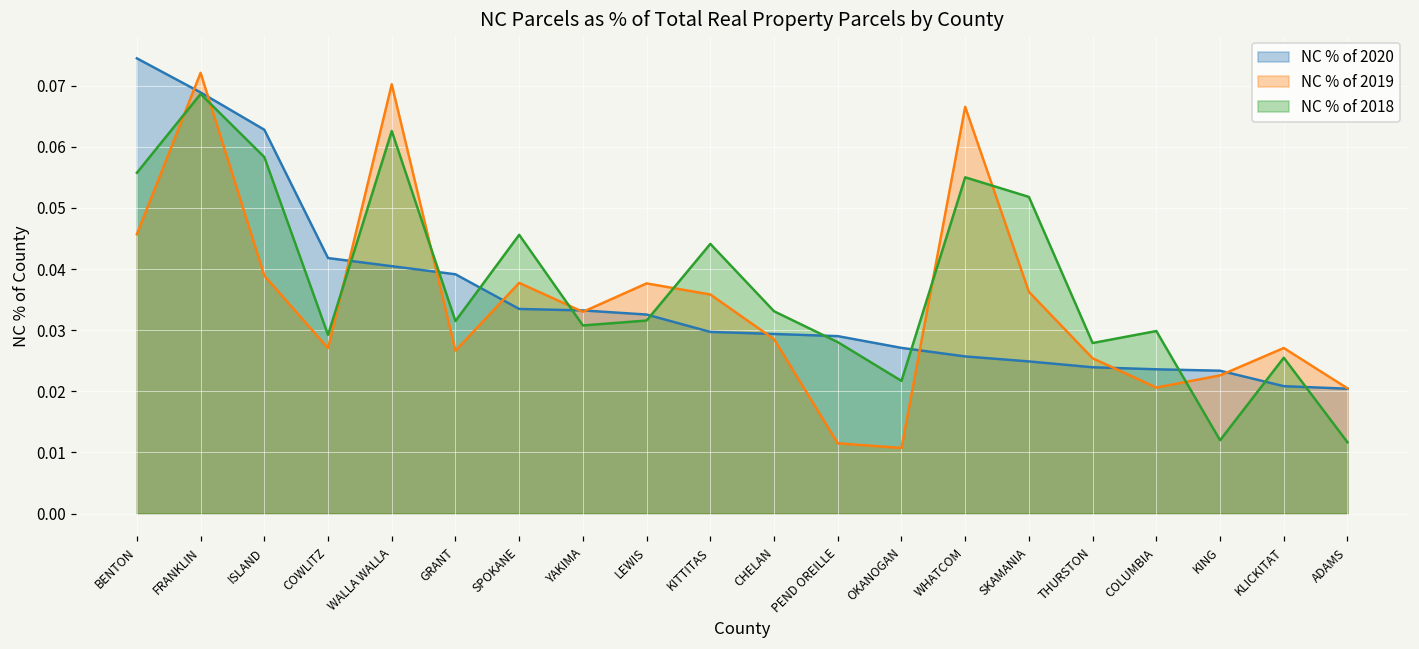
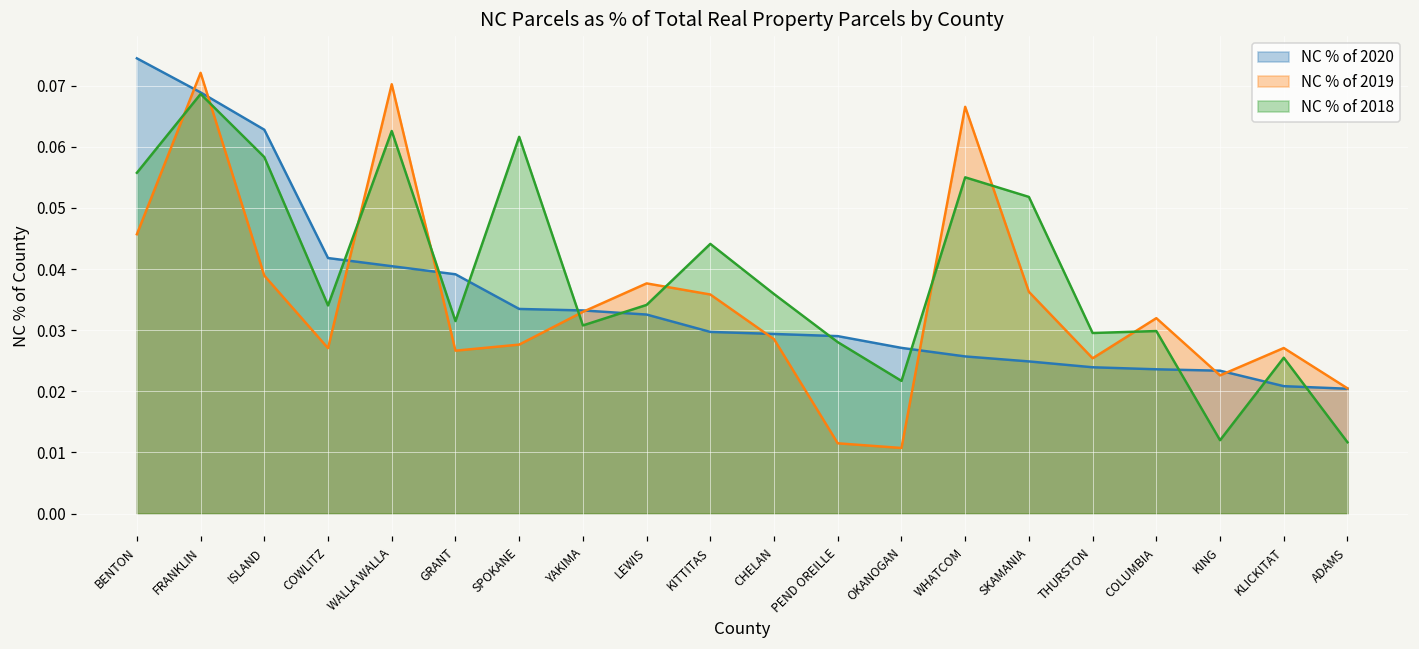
  {
    "NC % of 2020": {
      "BENTON": 0.074,
      "ISLAND": 0.063,
      "COWLITZ": 0.042,
      "WALLA WALLA": 0.040,
      "GRANT": 0.039,
      "SPOKANE": 0.033,
      "LEWIS": 0.033,
      "KITTITAS": 0.030,
      "CHELAN": 0.029,
      "PEND OREILLE": 0.029,
      "OKANOGAN": 0.027,
      "WHATCOM": 0.026,
      "SKAMANIA": 0.025,
      "THURSTON": 0.024,
      "COLUMBIA": 0.024,
      "KING": 0.023,
      "KLICKITAT": 0.021
    },
    "NC % of 2019": {
      "BENTON": 0.046,
      "FRANKLIN": 0.072,
      "ISLAND": 0.039,
      "COWLITZ": 0.027,
      "WALLA WALLA": 0.070,
      "GRANT": 0.027,
-     "SPOKANE": 0.038,
+     "SPOKANE": 0.028,
      "LEWIS": 0.038,
      "KITTITAS": 0.036,
      "CHELAN": 0.029,
      "PEND OREILLE": 0.011,
      "OKANOGAN": 0.011,
      "WHATCOM": 0.067,
      "SKAMANIA": 0.036,
      "THURSTON": 0.025,
-     "COLUMBIA": 0.021,
+     "COLUMBIA": 0.032,
      "KING": 0.023,
      "KLICKITAT": 0.027
    },
    "NC % of 2018": {
      "BENTON": 0.056,
      "ISLAND": 0.058,
-     "COWLITZ": 0.029,
+     "COWLITZ": 0.034,
      "WALLA WALLA": 0.063,
      "GRANT": 0.031,
-     "SPOKANE": 0.046,
+     "SPOKANE": 0.062,
      "YAKIMA": 0.031,
-     "LEWIS": 0.032,
+     "LEWIS": 0.034,
      "KITTITAS": 0.044,
-     "CHELAN": 0.033,
+     "CHELAN": 0.036,
      "PEND OREILLE": 0.028,
      "OKANOGAN": 0.022,
      "WHATCOM": 0.055,
      "SKAMANIA": 0.052,
-     "THURSTON": 0.028,
+     "THURSTON": 0.030,
      "COLUMBIA": 0.030,
      "KING": 0.012,
      "KLICKITAT": 0.025,
      "ADAMS": 0.012
    }
  }
